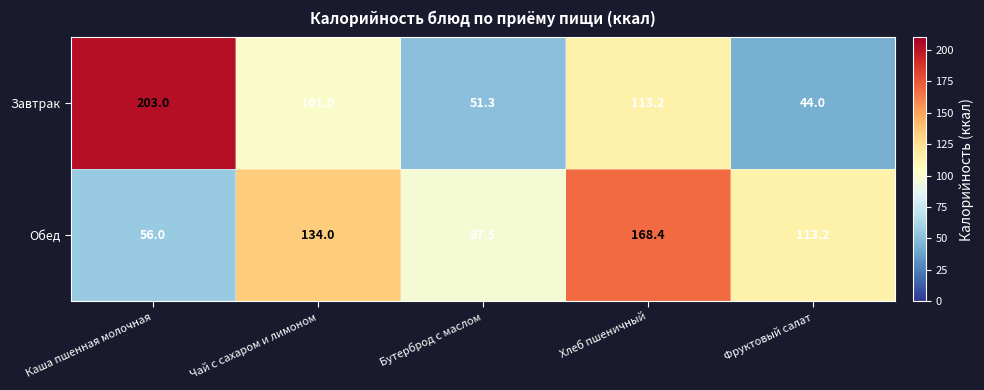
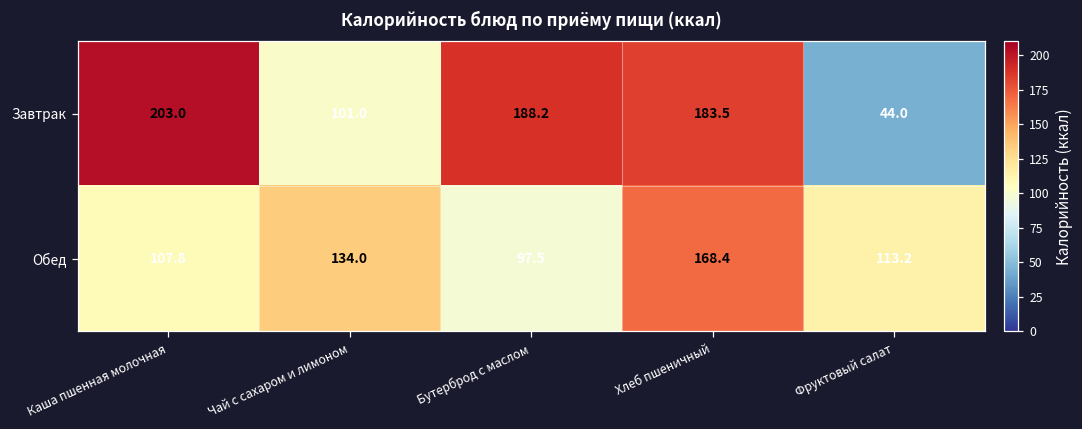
  {
    "Завтрак": {
      "Каша пшенная молочная": 203.0,
      "Чай с сахаром и лимоном": 101.0,
-     "Бутерброд с маслом": 51.3,
-     "Хлеб пшеничный": 113.2,
+     "Бутерброд с маслом": 188.2,
+     "Хлеб пшеничный": 183.5,
      "Фруктовый салат": 44.0
    },
    "Обед": {
-     "Каша пшенная молочная": 56.0,
+     "Каша пшенная молочная": 107.8,
      "Чай с сахаром и лимоном": 134.0,
      "Хлеб пшеничный": 168.4,
      "Фруктовый салат": 113.2
    }
  }
